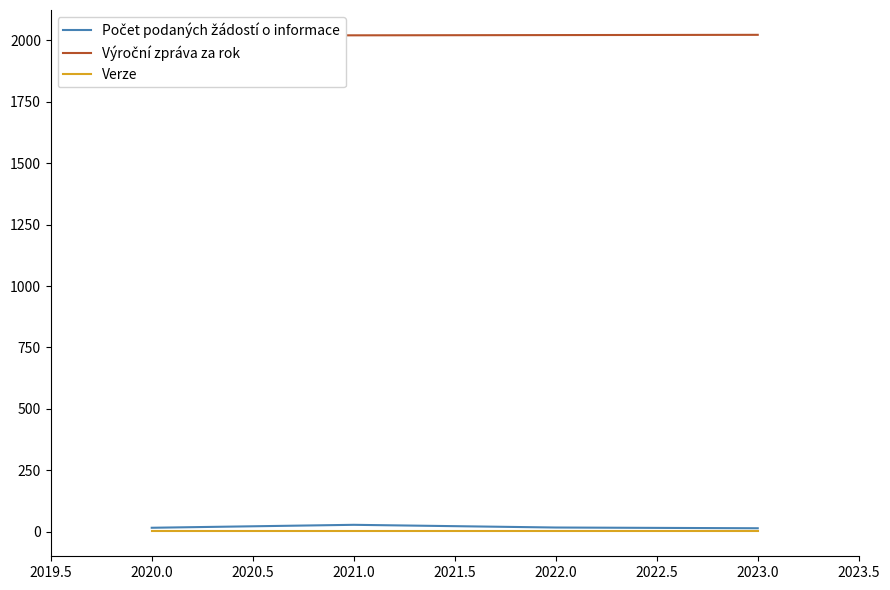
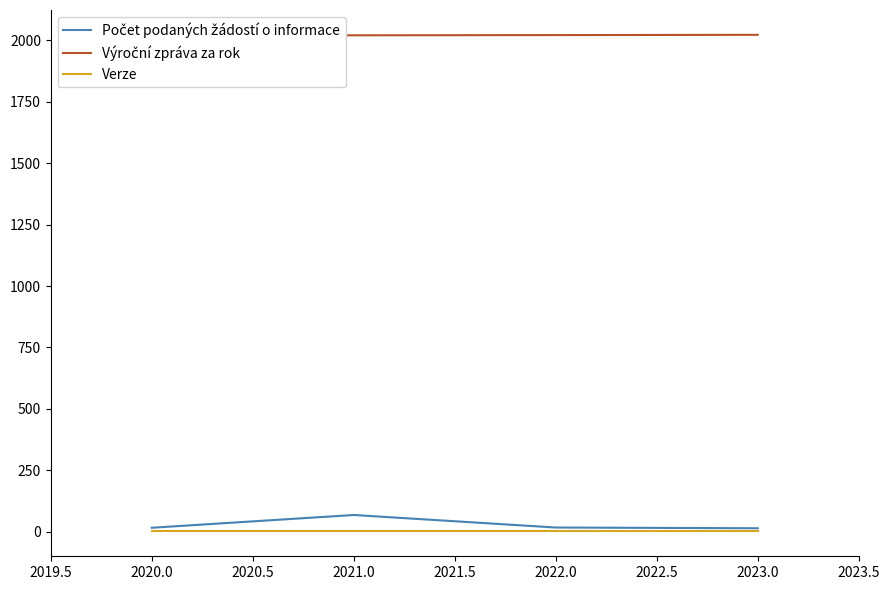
  {
    "Počet podaných žádostí o informace": {
      "2020.0": 20,
-     "2021.0": 30,
+     "2021.0": 70,
      "2022.0": 20,
      "2023.0": 10
    },
    "Výroční zpráva za rok": {
      "2021.0": 2020,
      "2022.0": 2020,
      "2023.0": 2020
    },
    "Verze": {
      "2020.0": 0,
      "2021.0": 0,
      "2022.0": 0,
      "2023.0": 0
    }
  }
